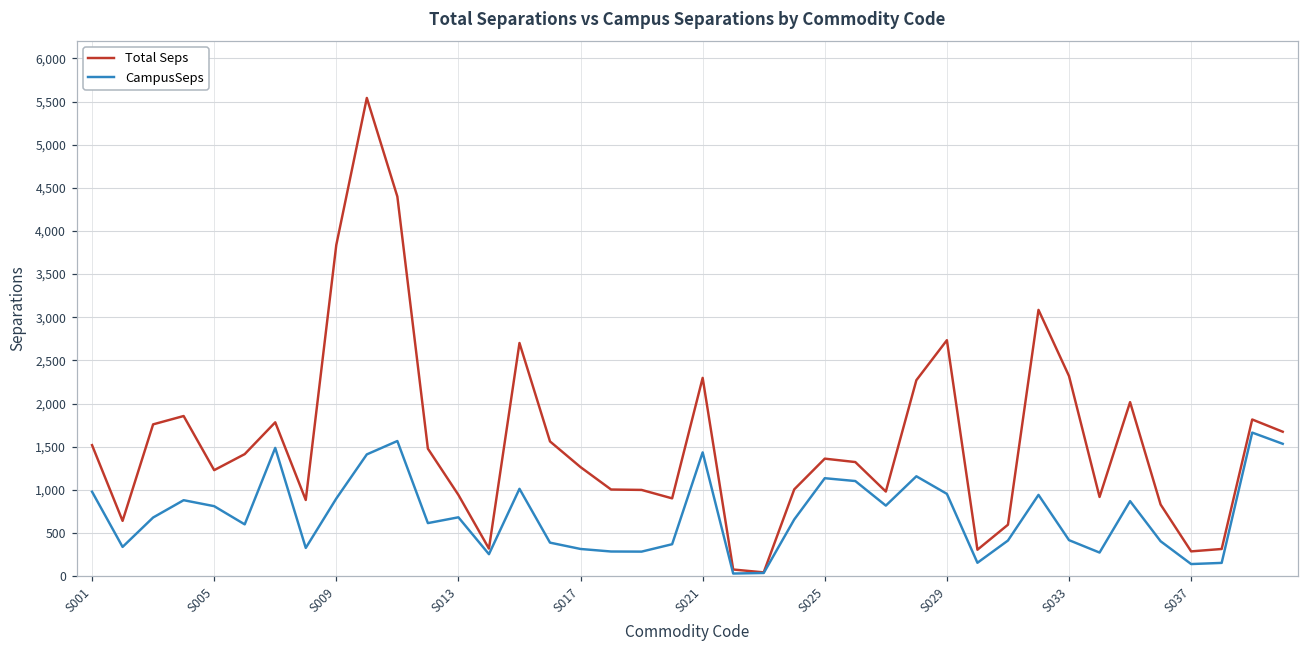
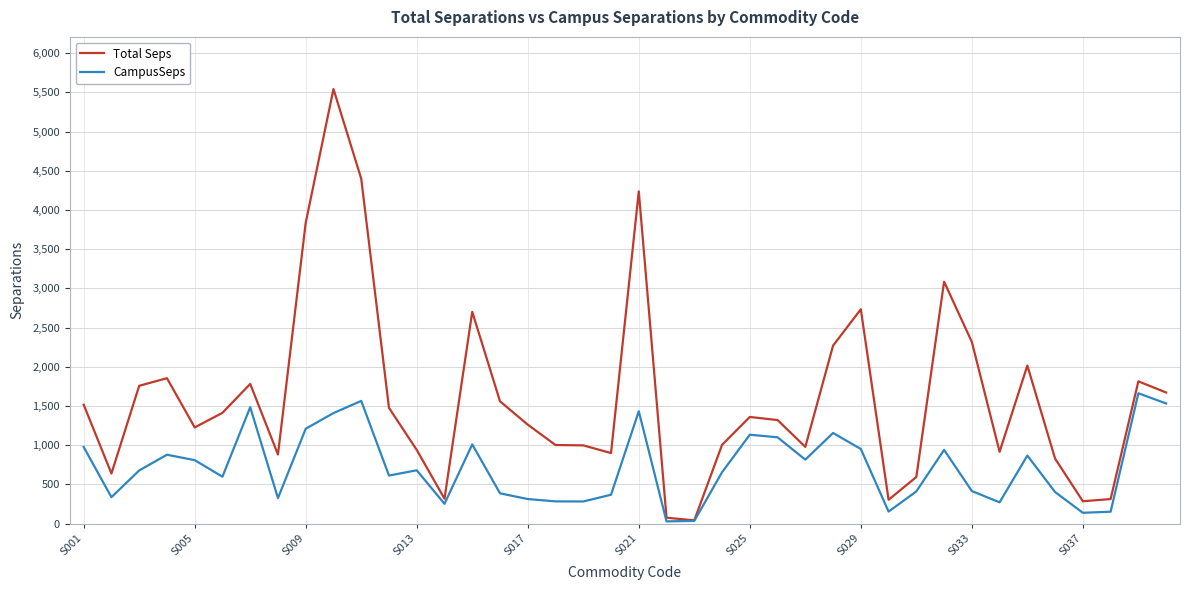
  {
    "Total Seps": {
      "S001": "1,500",
      "S005": "1,200",
      "S009": "3,800",
      "S013": "900",
      "S017": "1,300",
-     "S021": "2,300",
+     "S021": "4,200",
      "S025": "1,400",
      "S029": "2,700",
      "S033": "2,300",
      "S037": "300"
    },
    "CampusSeps": {
      "S001": "1,000",
      "S005": "800",
-     "S009": "900",
+     "S009": "1,200",
      "S013": "700",
      "S017": "300",
      "S021": "1,400",
      "S025": "1,100",
      "S029": "1,000",
      "S033": "400",
      "S037": "100"
    }
  }
